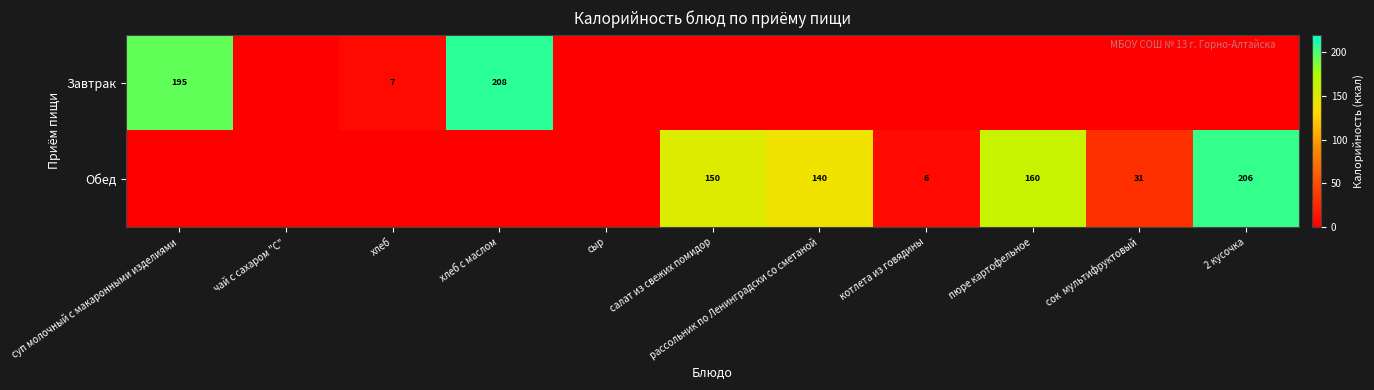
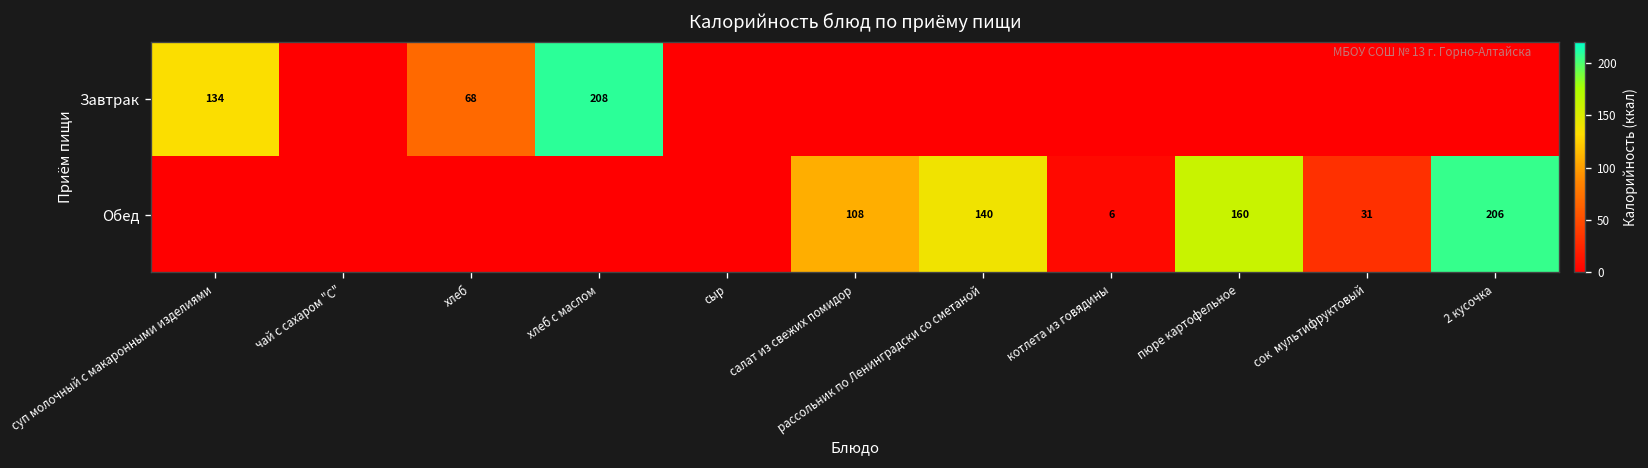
  {
    "Завтрак": {
-     "суп молочный с макаронными изделиями": 195,
-     "хлеб": 7,
+     "суп молочный с макаронными изделиями": 134,
+     "хлеб": 68,
      "хлеб с маслом": 208,
      "2 кусочка": 13
    },
    "Обед": {
-     "салат из свежих помидор": 150,
+     "салат из свежих помидор": 108,
      "рассольник по Ленинградски со сметаной": 140,
      "котлета из говядины": 6,
      "пюре картофельное": 160,
      "сок мультифруктовый": 31,
      "2 кусочка": 206
    }
  }
